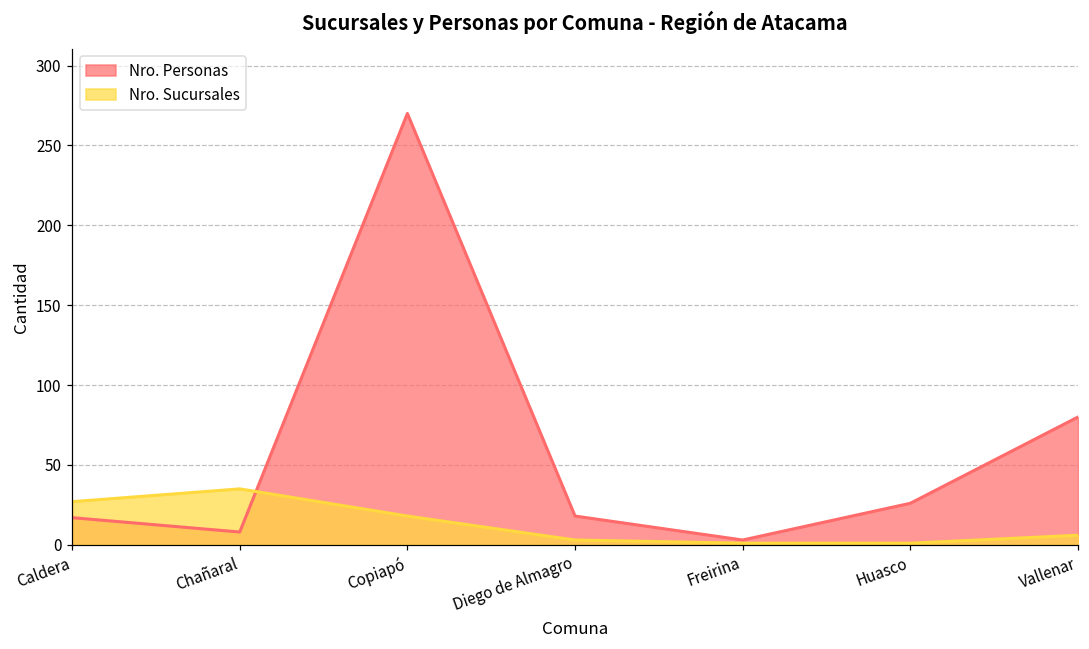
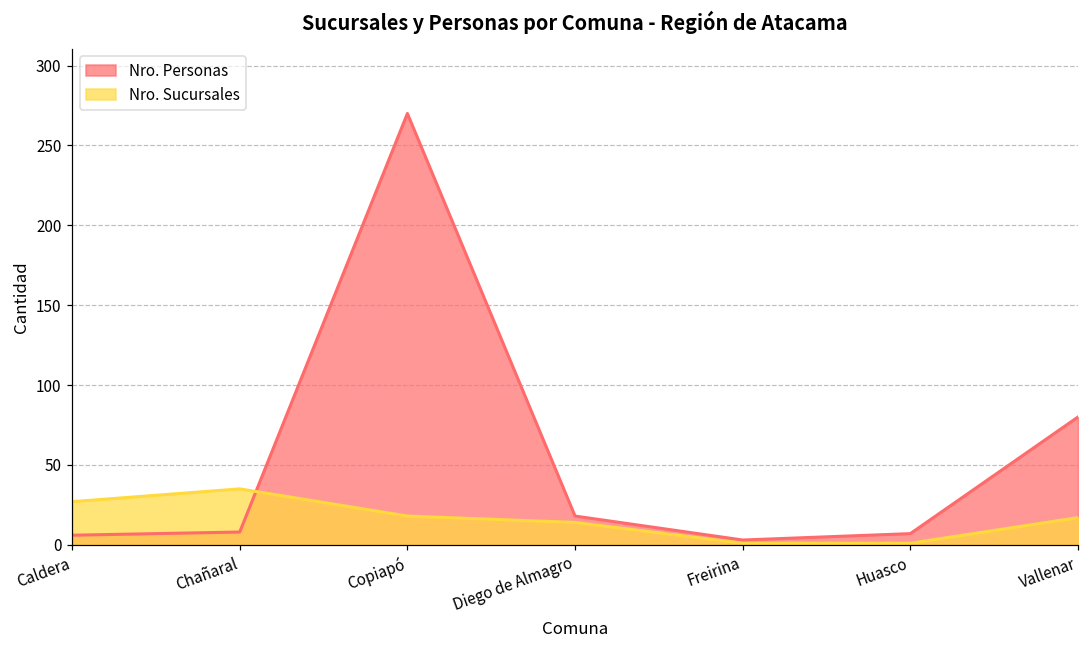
  {
    "Nro. Personas": {
-     "Caldera": 17,
+     "Caldera": 6,
      "Chañaral": 8,
      "Copiapó": 270,
      "Diego de Almagro": 18,
      "Freirina": 3,
-     "Huasco": 26,
+     "Huasco": 7,
      "Vallenar": 80
    },
    "Nro. Sucursales": {
      "Caldera": 27,
      "Chañaral": 35,
      "Copiapó": 18,
-     "Diego de Almagro": 3,
+     "Diego de Almagro": 14,
      "Freirina": 1,
      "Huasco": 1,
-     "Vallenar": 6
+     "Vallenar": 17
    }
  }
